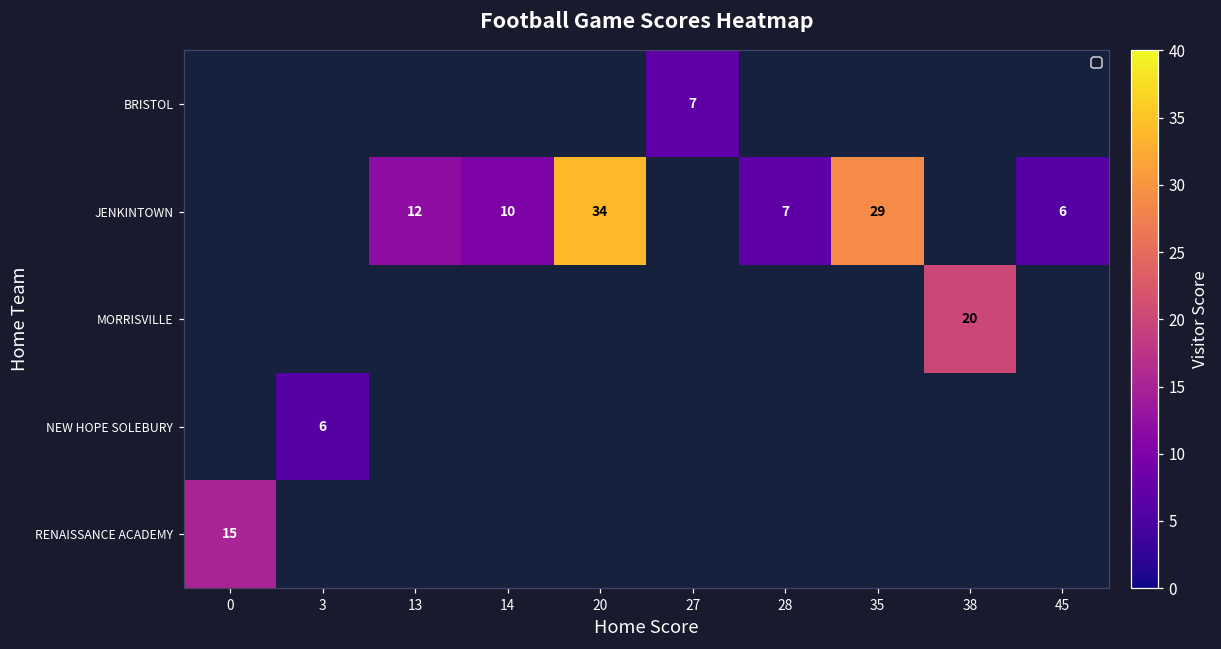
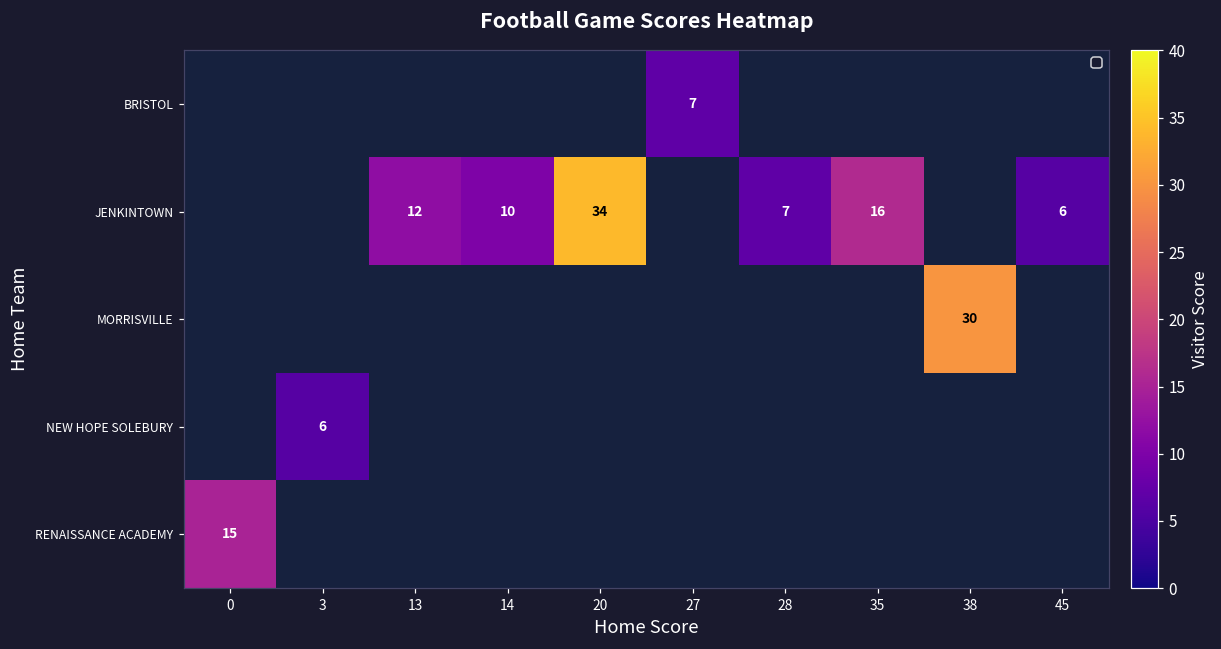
  {
    "BRISTOL": {
      "27": 7
    },
    "JENKINTOWN": {
      "13": 12,
      "14": 10,
      "20": 34,
      "28": 7,
-     "35": 29,
+     "35": 16,
      "45": 6
    },
    "MORRISVILLE": {
-     "38": 20
+     "38": 30
    },
    "NEW HOPE SOLEBURY": {
      "3": 6
    },
    "RENAISSANCE ACADEMY": {
      "0": 15
    }
  }
